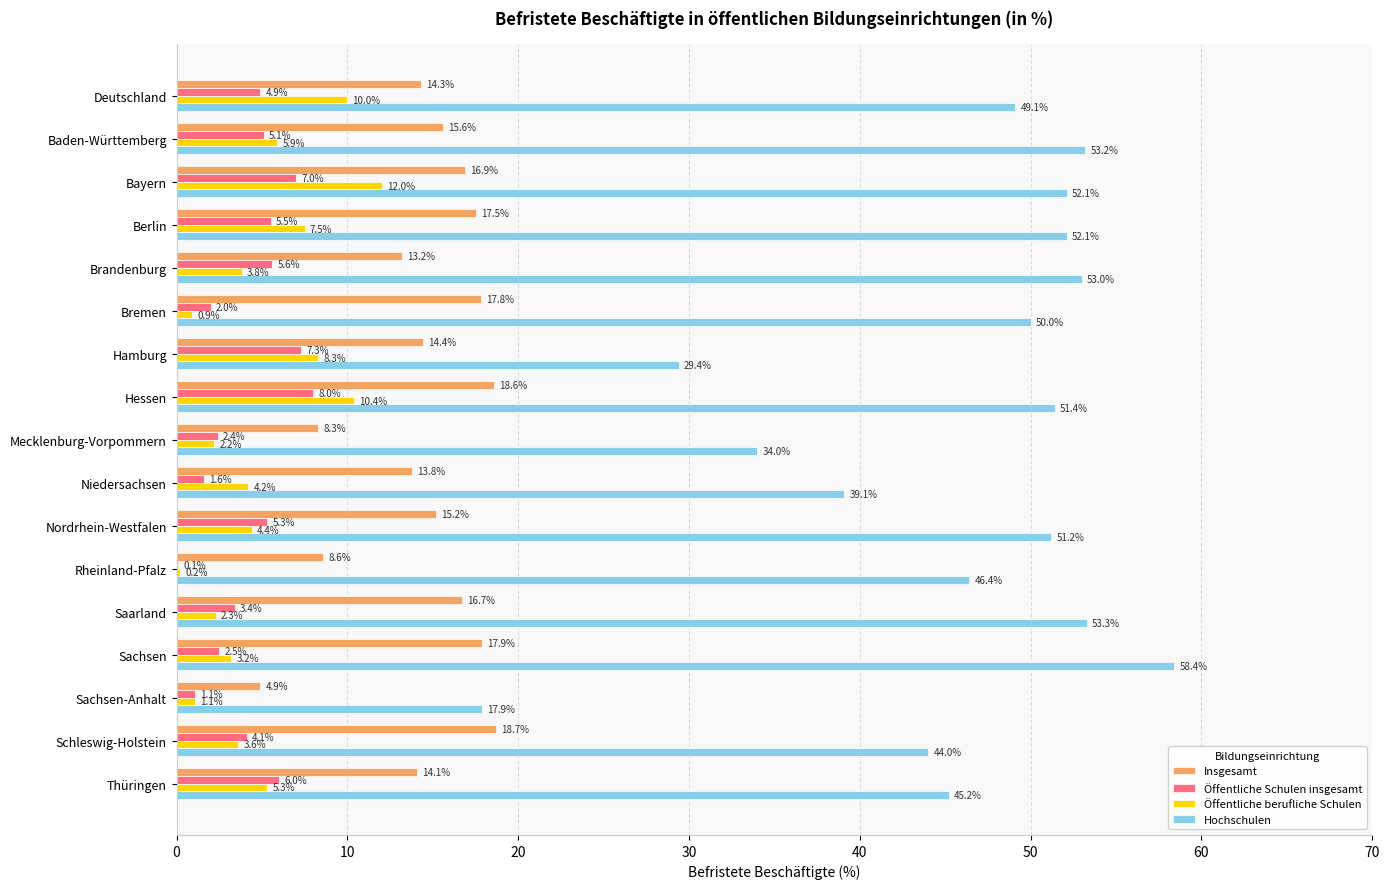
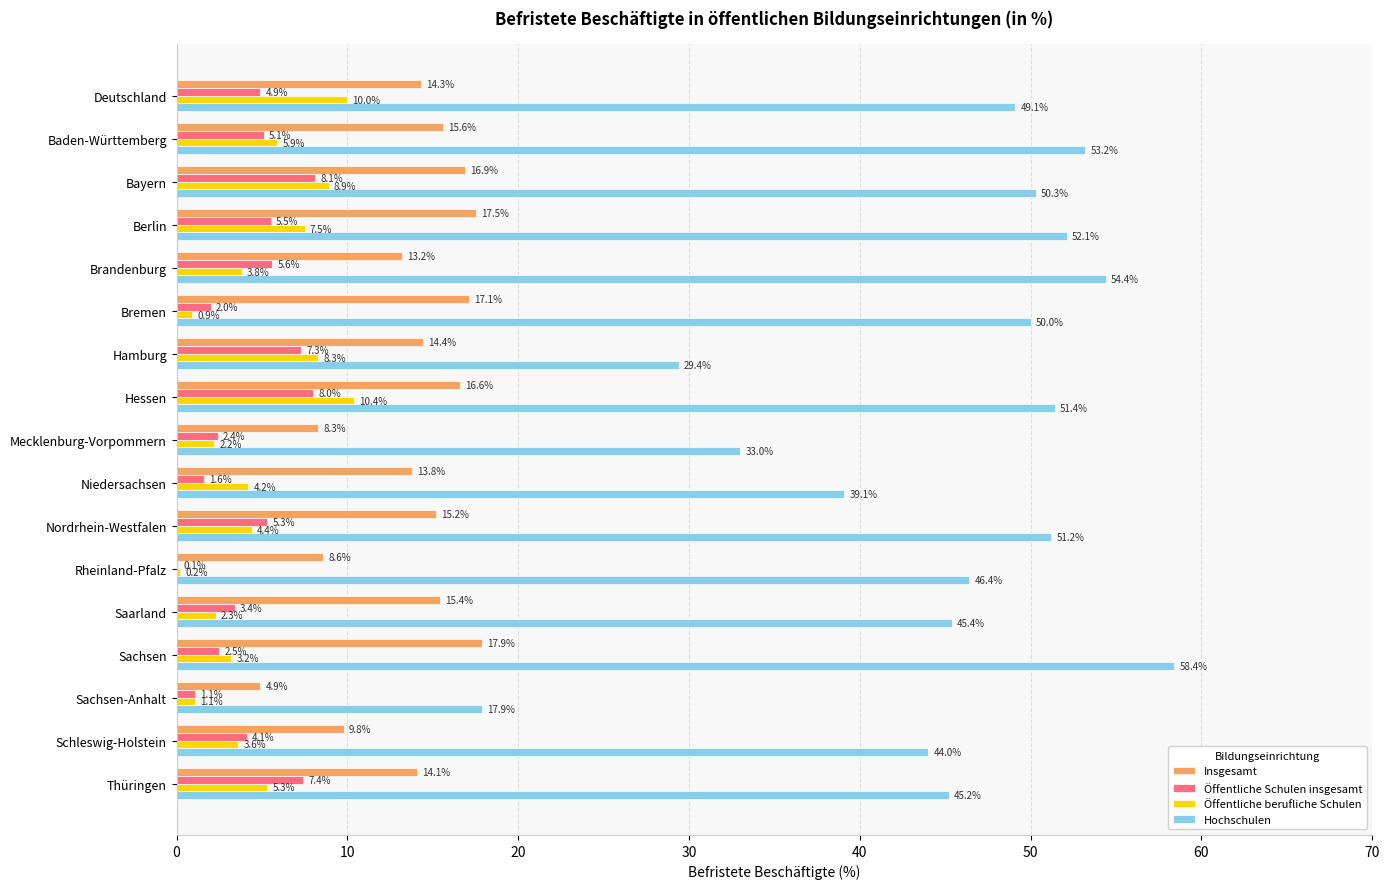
  {
    "Insgesamt": {
      "Deutschland": "14.3%",
      "Baden-Württemberg": "15.6%",
      "Bayern": "16.9%",
      "Berlin": "17.5%",
      "Brandenburg": "13.2%",
-     "Bremen": "17.8%",
+     "Bremen": "17.1%",
      "Hamburg": "14.4%",
-     "Hessen": "18.6%",
+     "Hessen": "16.6%",
      "Mecklenburg-Vorpommern": "8.3%",
      "Niedersachsen": "13.8%",
      "Nordrhein-Westfalen": "15.2%",
      "Rheinland-Pfalz": "8.6%",
-     "Saarland": "16.7%",
+     "Saarland": "15.4%",
      "Sachsen": "17.9%",
      "Sachsen-Anhalt": "4.9%",
-     "Schleswig-Holstein": "18.7%",
+     "Schleswig-Holstein": "9.8%",
      "Thüringen": "14.1%"
    },
    "Öffentliche Schulen insgesamt": {
      "Deutschland": "4.9%",
      "Baden-Württemberg": "5.1%",
-     "Bayern": "7.0%",
+     "Bayern": "8.1%",
      "Berlin": "5.5%",
      "Brandenburg": "5.6%",
      "Bremen": "2.0%",
      "Hamburg": "7.3%",
      "Hessen": "8.0%",
      "Niedersachsen": "1.6%",
      "Nordrhein-Westfalen": "5.3%",
      "Saarland": "3.4%",
      "Sachsen": "2.5%",
      "Schleswig-Holstein": "4.1%",
-     "Thüringen": "6.0%"
+     "Thüringen": "7.4%"
    },
    "Öffentliche berufliche Schulen": {
      "Deutschland": "10.0%",
      "Baden-Württemberg": "5.9%",
-     "Bayern": "12.0%",
+     "Bayern": "8.9%",
      "Berlin": "7.5%",
      "Brandenburg": "3.8%",
      "Bremen": "0.9%",
      "Hamburg": "8.3%",
      "Hessen": "10.4%",
      "Niedersachsen": "4.2%",
      "Nordrhein-Westfalen": "4.4%",
      "Saarland": "2.3%",
      "Sachsen": "3.2%",
      "Schleswig-Holstein": "3.6%",
      "Thüringen": "5.3%"
    },
    "Hochschulen": {
      "Deutschland": "49.1%",
      "Baden-Württemberg": "53.2%",
-     "Bayern": "52.1%",
+     "Bayern": "50.3%",
      "Berlin": "52.1%",
-     "Brandenburg": "53.0%",
+     "Brandenburg": "54.4%",
      "Bremen": "50.0%",
      "Hamburg": "29.4%",
      "Hessen": "51.4%",
-     "Mecklenburg-Vorpommern": "34.0%",
+     "Mecklenburg-Vorpommern": "33.0%",
      "Niedersachsen": "39.1%",
      "Nordrhein-Westfalen": "51.2%",
      "Rheinland-Pfalz": "46.4%",
-     "Saarland": "53.3%",
+     "Saarland": "45.4%",
      "Sachsen": "58.4%",
      "Sachsen-Anhalt": "17.9%",
      "Schleswig-Holstein": "44.0%",
      "Thüringen": "45.2%"
    }
  }
